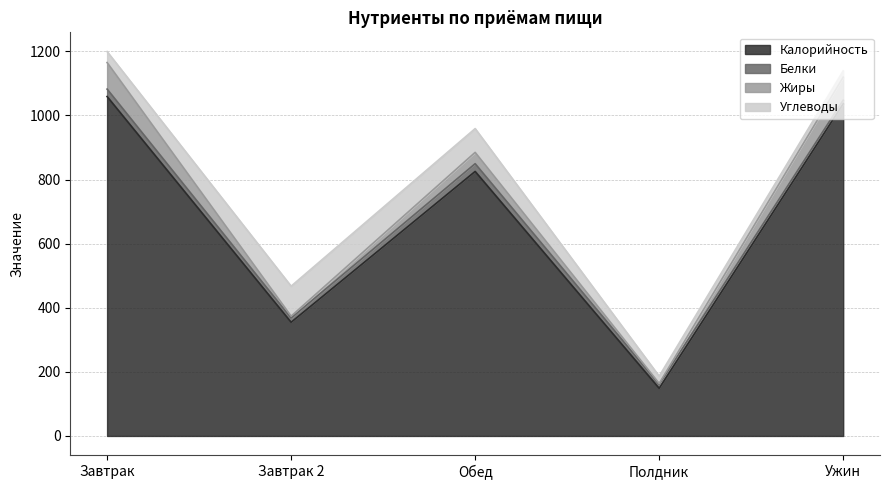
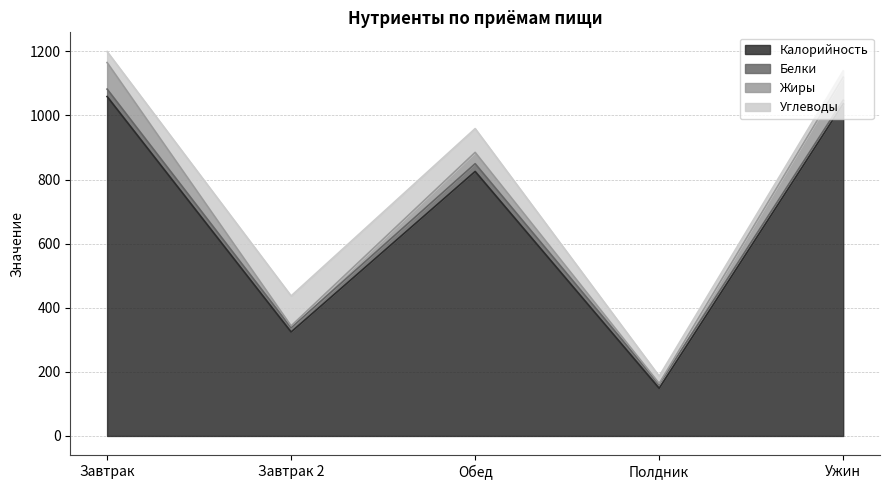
  {
    "Калорийность": {
      "Завтрак": 1060,
-     "Завтрак 2": 350,
+     "Завтрак 2": 320,
      "Обед": 830,
      "Полдник": 150
    },
    "Белки": {
      "Завтрак": 20,
      "Обед": 20
    },
    "Жиры": {
      "Завтрак": 80,
      "Обед": 40
    },
    "Углеводы": {
      "Завтрак": 30,
      "Завтрак 2": 90,
      "Обед": 70,
      "Полдник": 20
    }
  }
